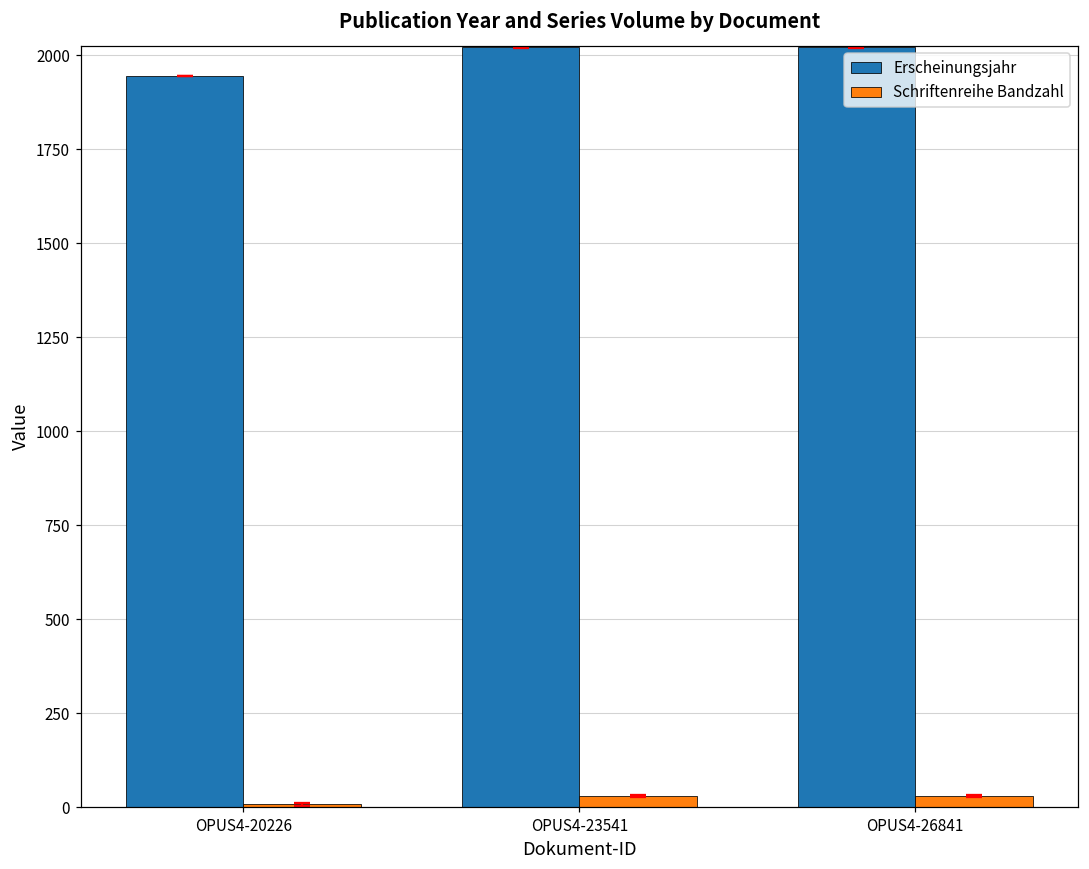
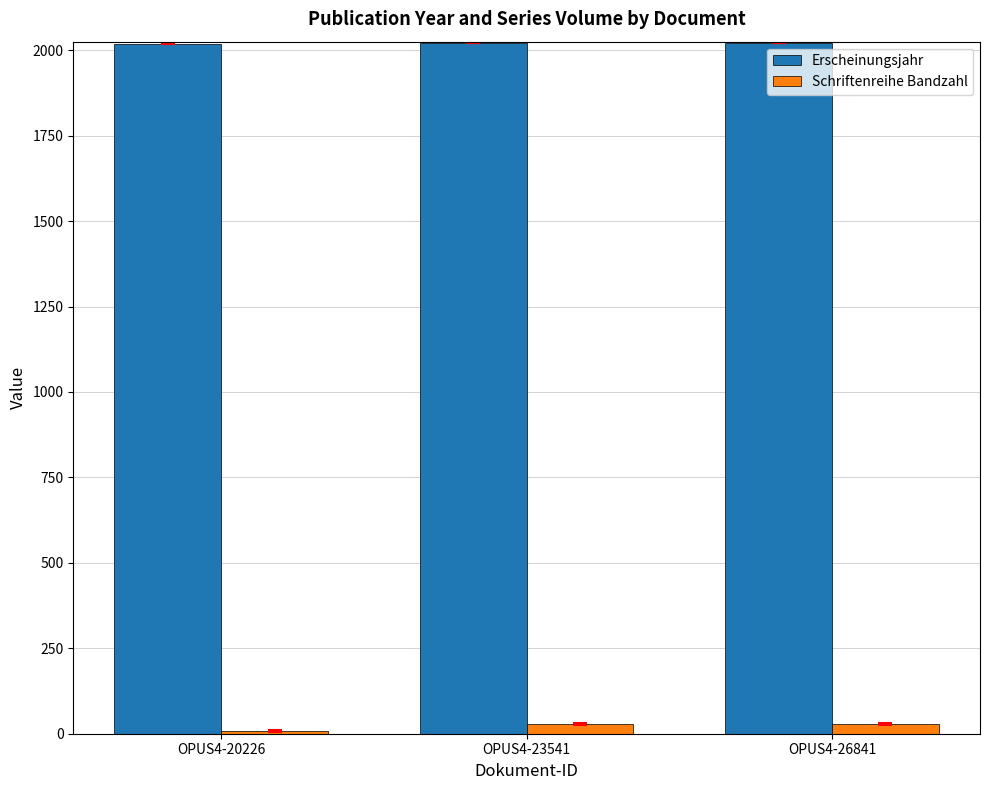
  {
    "Erscheinungsjahr": {
-     "OPUS4-20226": 1950,
+     "OPUS4-20226": 2020,
      "OPUS4-23541": 2020,
      "OPUS4-26841": 2020
    },
    "Schriftenreihe Bandzahl": {
      "OPUS4-23541": 30,
      "OPUS4-26841": 30
    }
  }
